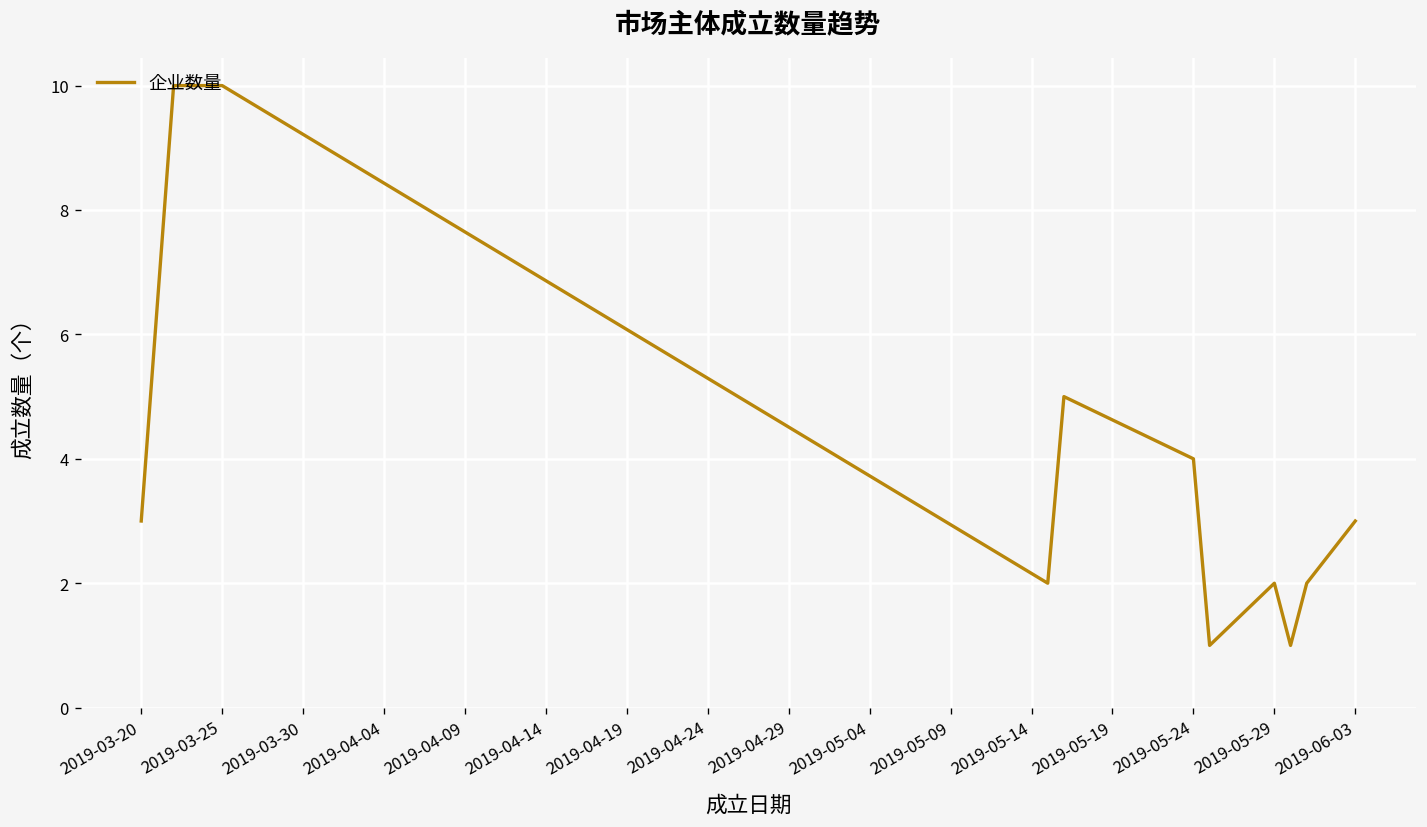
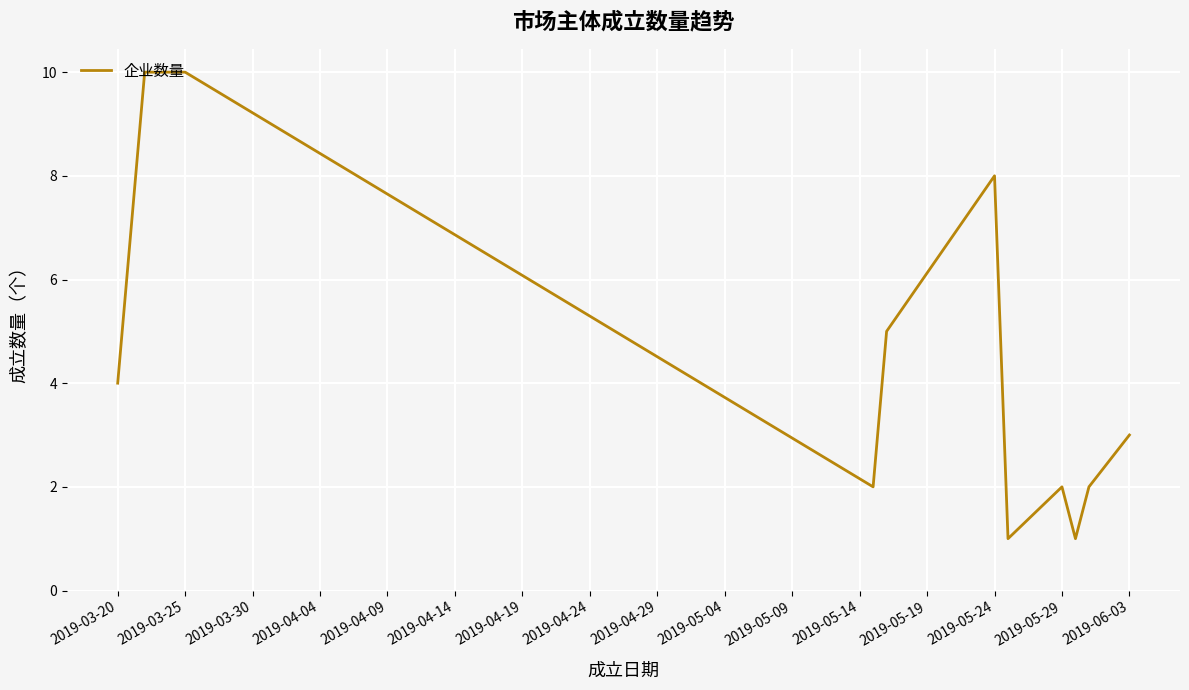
  {
-   "2019-03-20": 3,
+   "2019-03-20": 4,
    "2019-03-25": 10,
-   "2019-05-24": 4,
+   "2019-05-24": 8,
    "2019-05-29": 2,
    "2019-06-03": 3
  }
